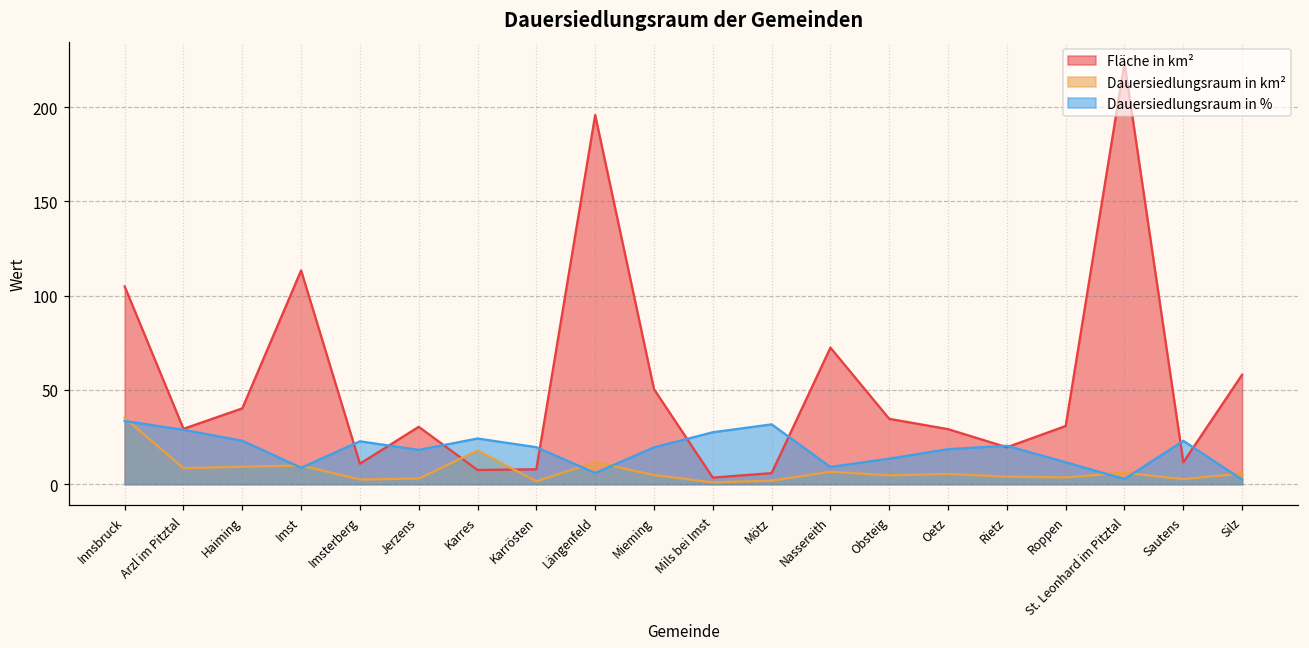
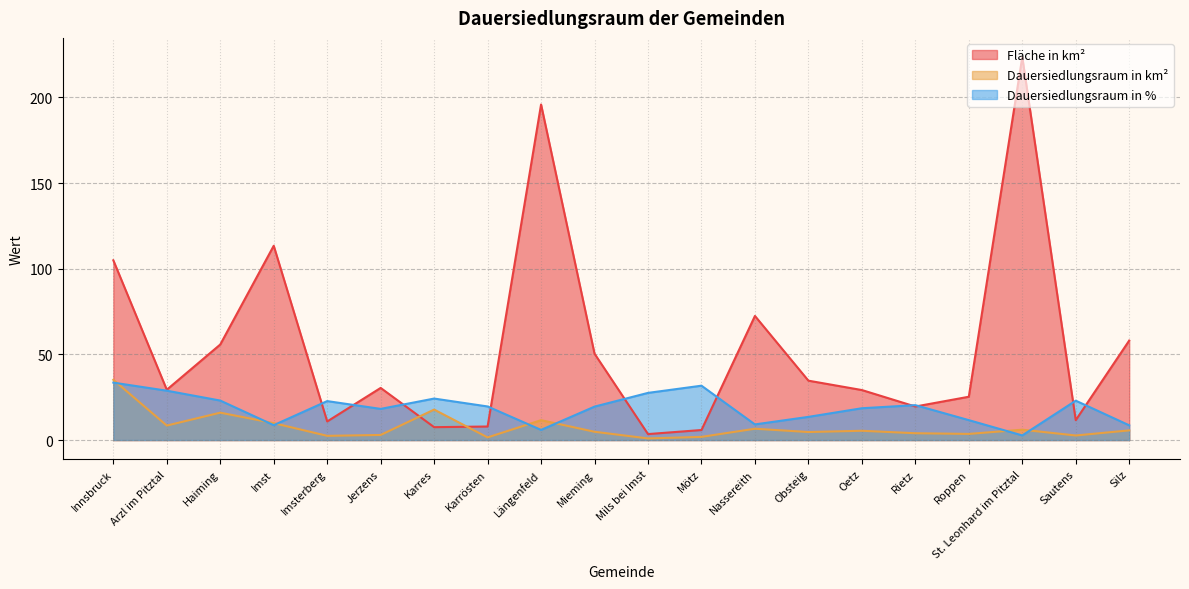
  {
    "Fläche in km²": {
      "Innsbruck": 105,
-     "Haiming": 40,
+     "Haiming": 56,
      "Imst": 113,
      "Imsterberg": 11,
      "Jerzens": 30,
      "Karres": 8,
      "Karrösten": 8,
      "Längenfeld": 196,
      "Mieming": 50,
      "Mils bei Imst": 3,
      "Mötz": 6,
      "Nassereith": 72,
      "Obsteig": 35,
      "Oetz": 29,
-     "Roppen": 31,
+     "Roppen": 25,
      "Sautens": 12,
      "Silz": 58
    },
    "Dauersiedlungsraum in km²": {
      "Innsbruck": 35,
      "Arzl im Pitztal": 8,
-     "Haiming": 9,
+     "Haiming": 16,
      "Imsterberg": 2,
      "Jerzens": 3,
      "Karres": 18,
      "Karrösten": 2,
      "Längenfeld": 12,
      "Mieming": 5,
      "Mils bei Imst": 1,
      "Mötz": 2,
      "Nassereith": 7,
      "Obsteig": 5,
      "Oetz": 5,
      "Rietz": 4,
      "Roppen": 4,
      "St. Leonhard im Pitztal": 6,
      "Sautens": 3,
      "Silz": 6
    },
    "Dauersiedlungsraum in %": {
      "Innsbruck": 34,
      "Haiming": 23,
      "Imsterberg": 23,
      "Jerzens": 18,
      "Karres": 24,
      "Karrösten": 20,
      "Längenfeld": 6,
      "Mieming": 20,
      "Mils bei Imst": 28,
      "Mötz": 32,
      "Nassereith": 9,
      "Obsteig": 14,
      "Oetz": 19,
      "Roppen": 12,
      "St. Leonhard im Pitztal": 3,
      "Sautens": 23,
-     "Silz": 2
+     "Silz": 9
    }
  }
